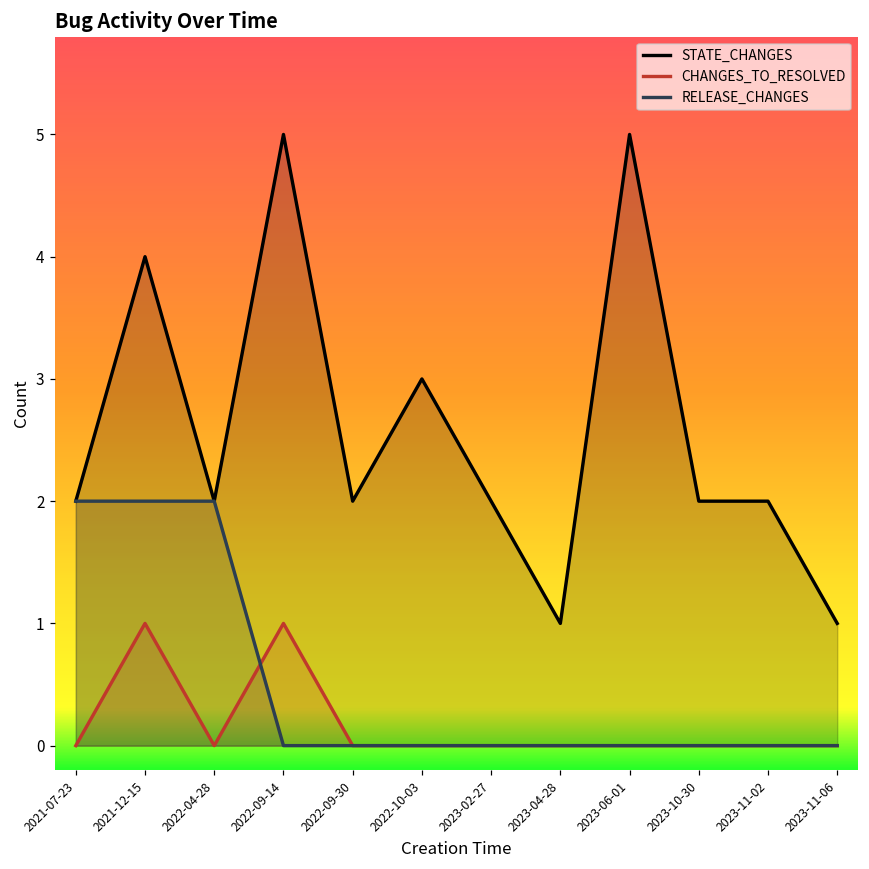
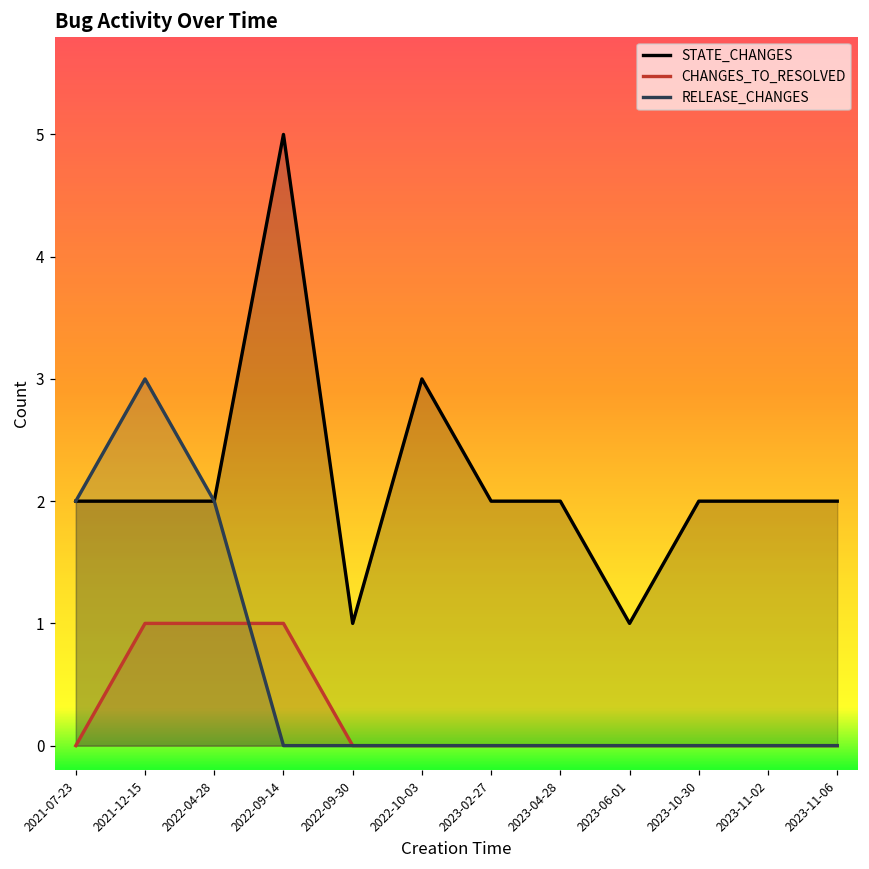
  {
    "STATE_CHANGES": {
-     "2021-12-15": 4,
+     "2021-12-15": 2,
      "2022-09-14": 5,
-     "2022-09-30": 2,
+     "2022-09-30": 1,
      "2022-10-03": 3,
      "2023-02-27": 2,
-     "2023-04-28": 1,
-     "2023-06-01": 5,
+     "2023-04-28": 2,
+     "2023-06-01": 1,
      "2023-10-30": 2,
      "2023-11-02": 2,
-     "2023-11-06": 1
+     "2023-11-06": 2
    },
    "CHANGES_TO_RESOLVED": {
      "2021-07-23": 0,
      "2021-12-15": 1,
-     "2022-04-28": 0,
+     "2022-04-28": 1,
      "2022-09-14": 1
    },
    "RELEASE_CHANGES": {
-     "2021-12-15": 2,
+     "2021-12-15": 3,
      "2022-09-14": 0
    }
  }
